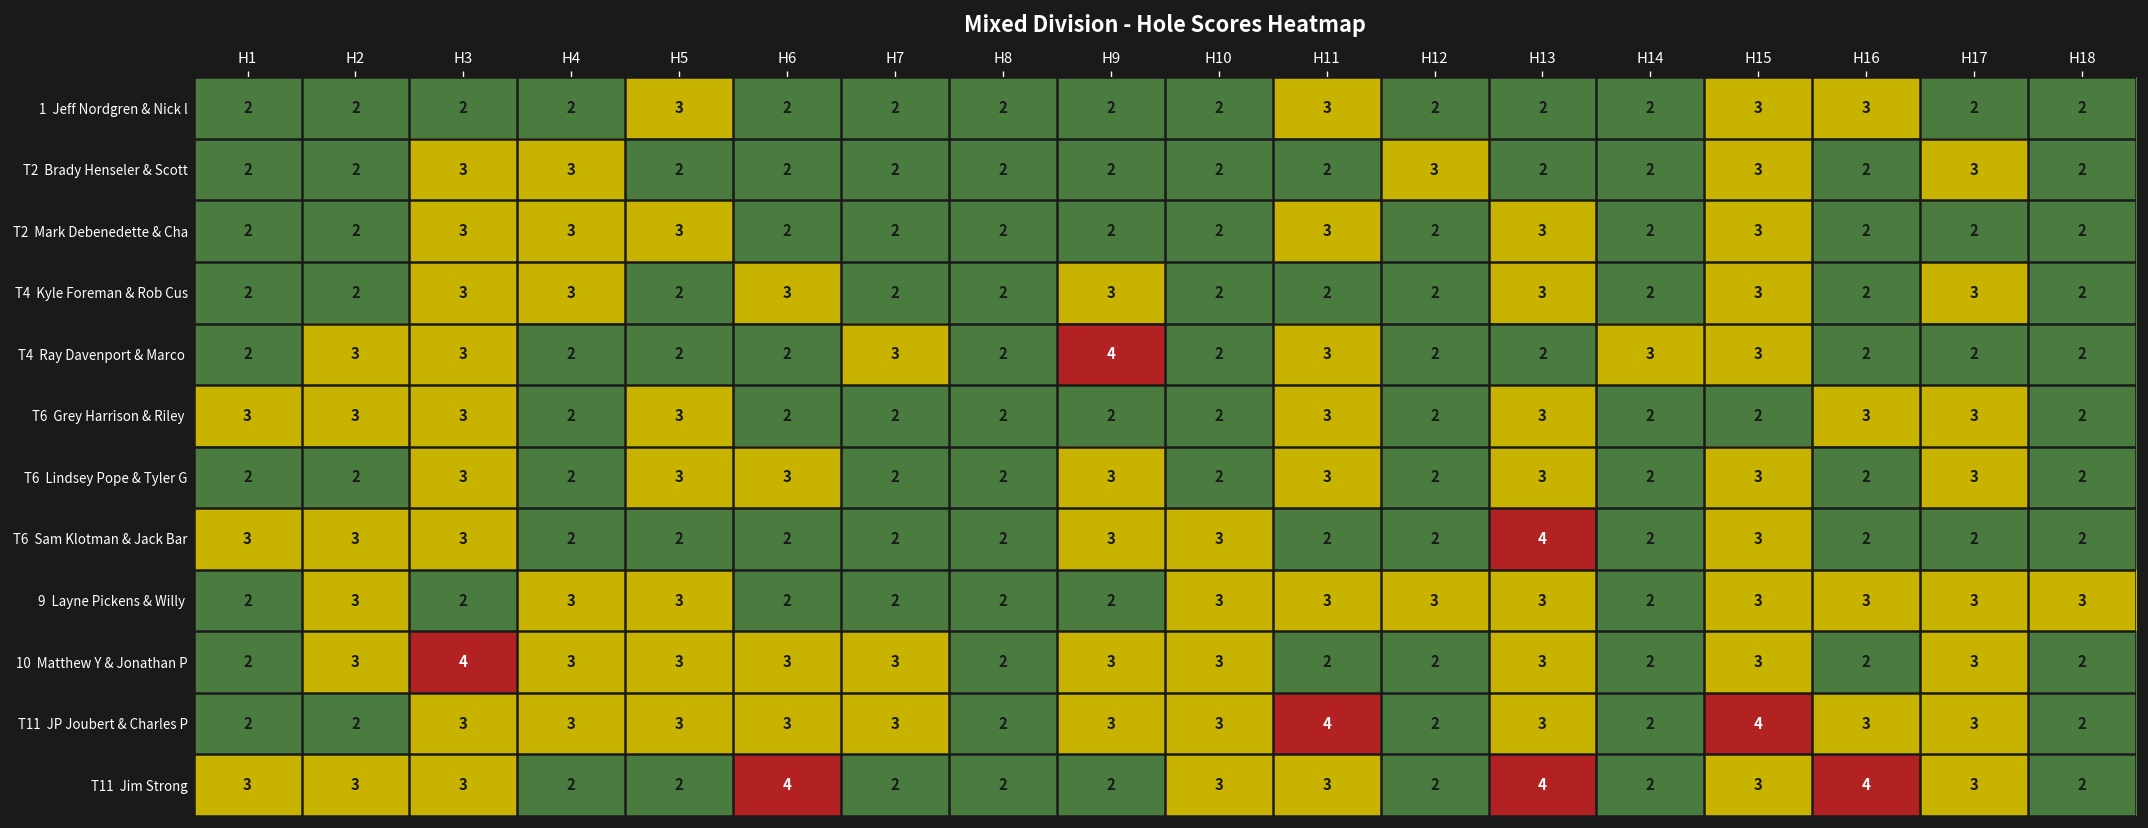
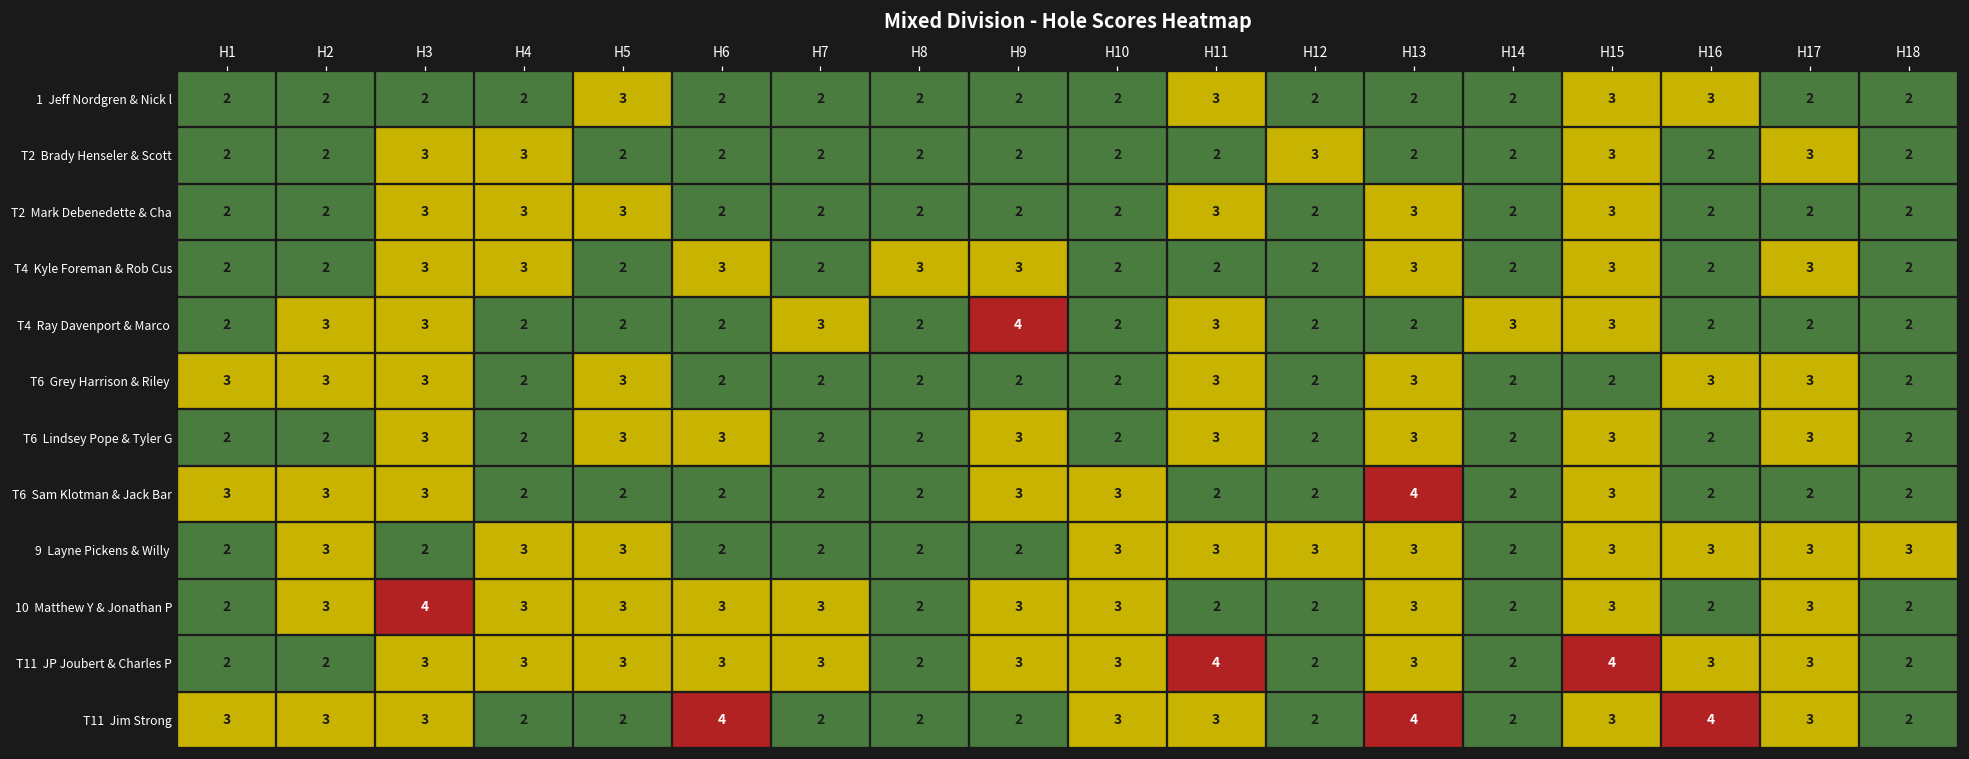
  {
    "T4 Kyle Foreman & Rob Cus": {
      "H1": 2,
      "H2": 2,
      "H3": 3,
      "H4": 3,
      "H5": 2,
      "H6": 3,
      "H7": 2,
-     "H8": 2,
+     "H8": 3,
      "H9": 3,
      "H10": 2,
      "H11": 2,
      "H12": 2,
      "H13": 3,
      "H14": 2,
      "H15": 3,
      "H16": 2,
      "H17": 3,
      "H18": 2
    }
  }
